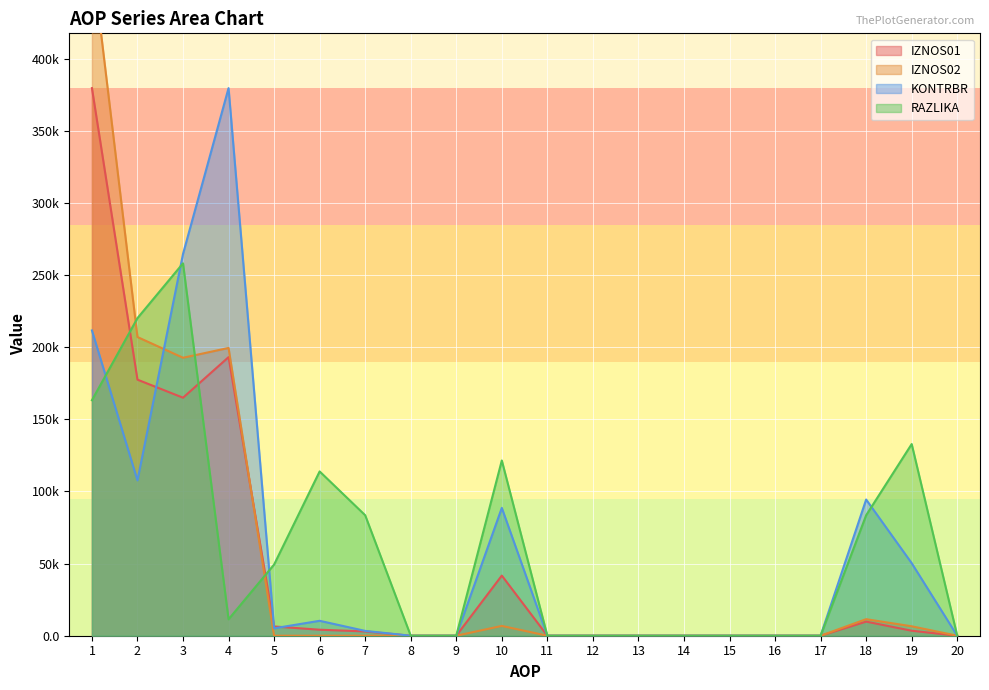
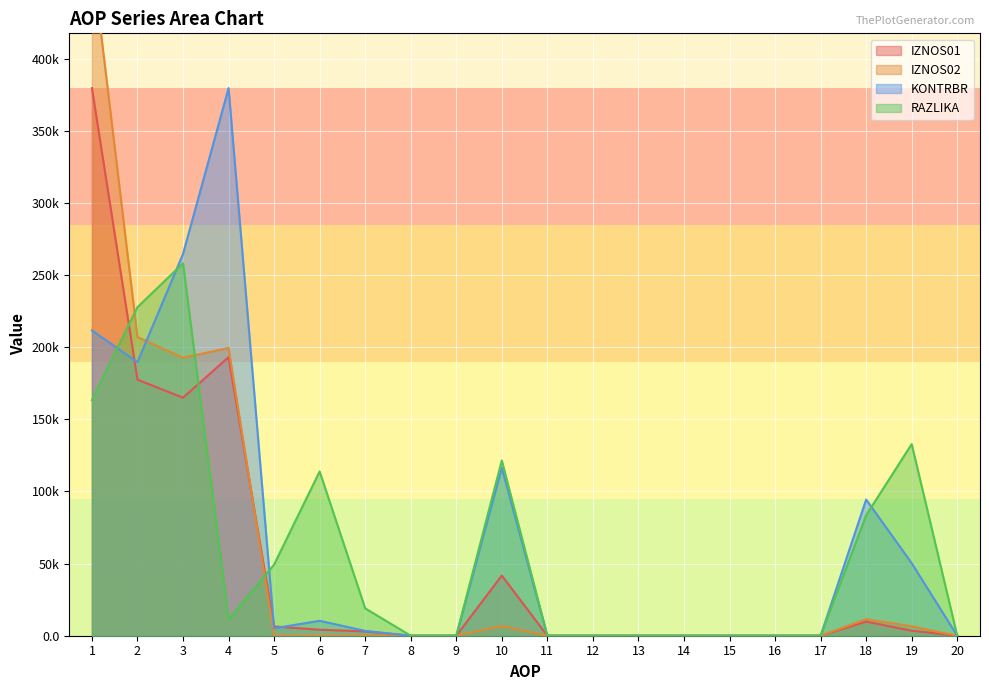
  {
    "KONTRBR": {
      "1": 212000,
-     "2": 108000,
+     "2": 190000,
      "3": 265000,
      "4": 380000,
      "6": 10000,
-     "10": 89000,
+     "10": 116000,
      "18": 94000,
      "19": 50000
    },
    "RAZLIKA": {
      "1": 163000,
-     "2": 220000,
+     "2": 228000,
      "3": 258000,
      "4": 11000,
      "5": 49000,
      "6": 114000,
-     "7": 84000,
+     "7": 19000,
      "10": 121000,
      "18": 84000,
      "19": 133000
    }
  }
